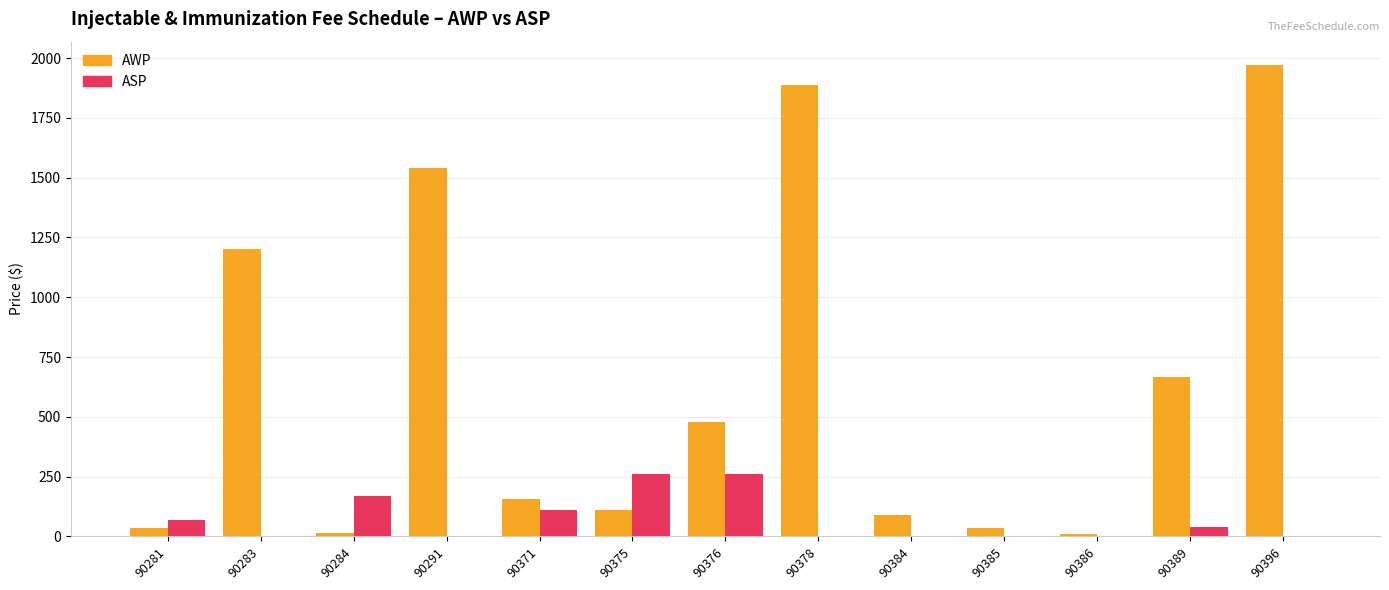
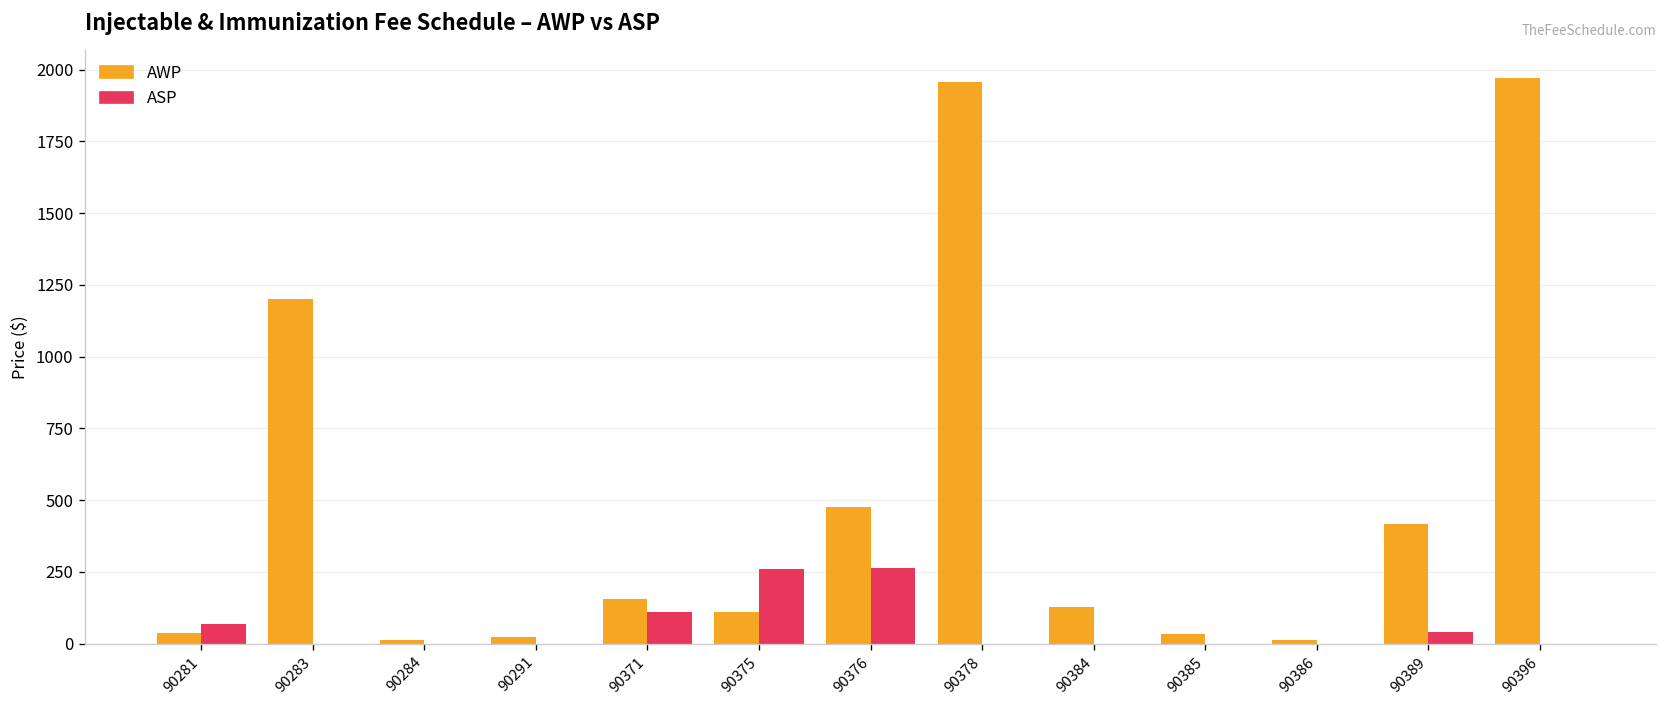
  {
    "AWP": {
      "90281": 40,
      "90283": 1200,
      "90284": 10,
-     "90291": 1540,
+     "90291": 20,
      "90371": 150,
      "90375": 110,
      "90376": 480,
-     "90378": 1890,
-     "90384": 90,
+     "90378": 1960,
+     "90384": 130,
      "90385": 30,
      "90386": 10,
-     "90389": 670,
+     "90389": 420,
      "90396": 1970
    },
    "ASP": {
      "90281": 70,
      "90283": 0,
-     "90284": 170,
+     "90284": 0,
      "90291": 0,
      "90371": 110,
      "90375": 260,
      "90376": 260,
      "90378": 0,
      "90384": 0,
      "90385": 0,
      "90386": 0,
      "90389": 40,
      "90396": 0
    }
  }
